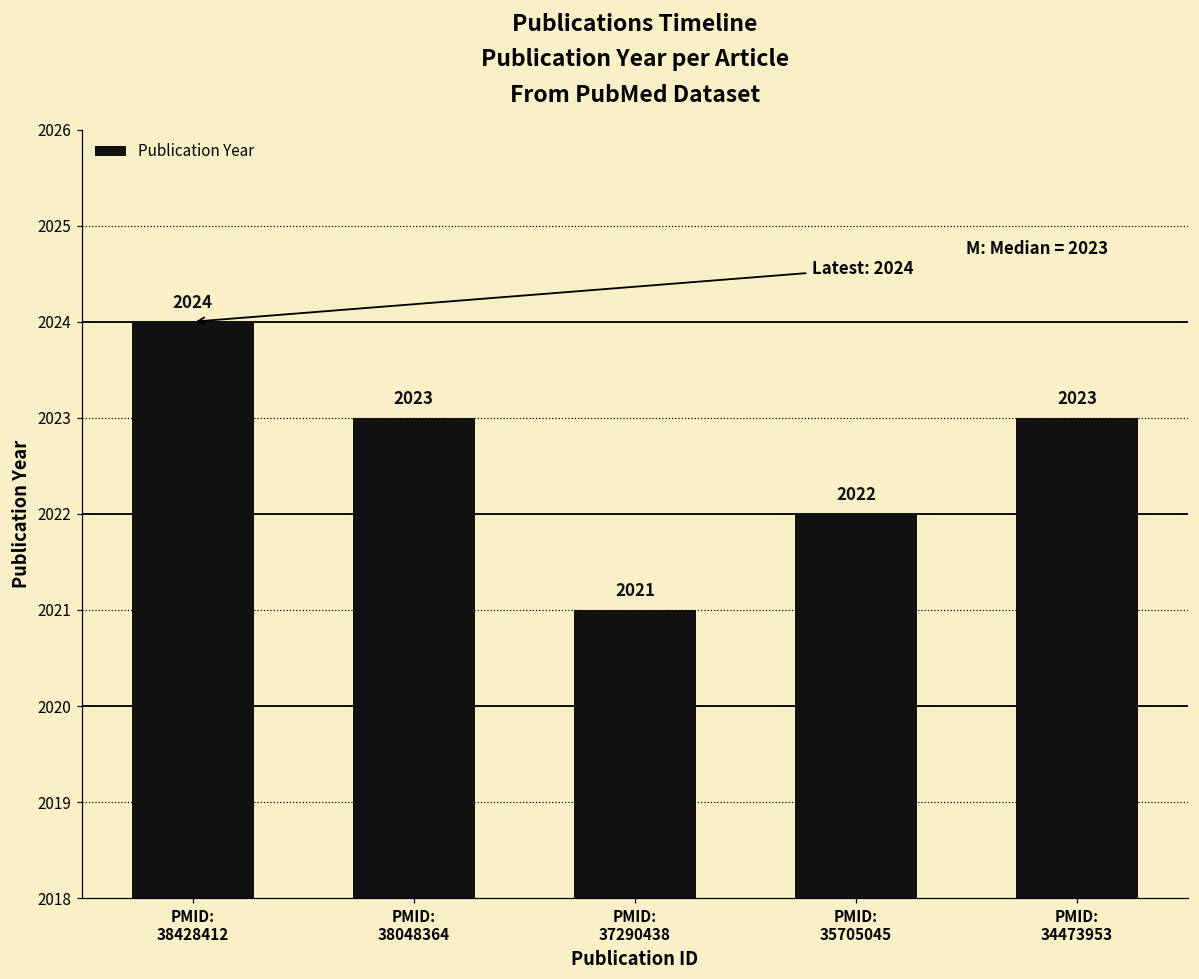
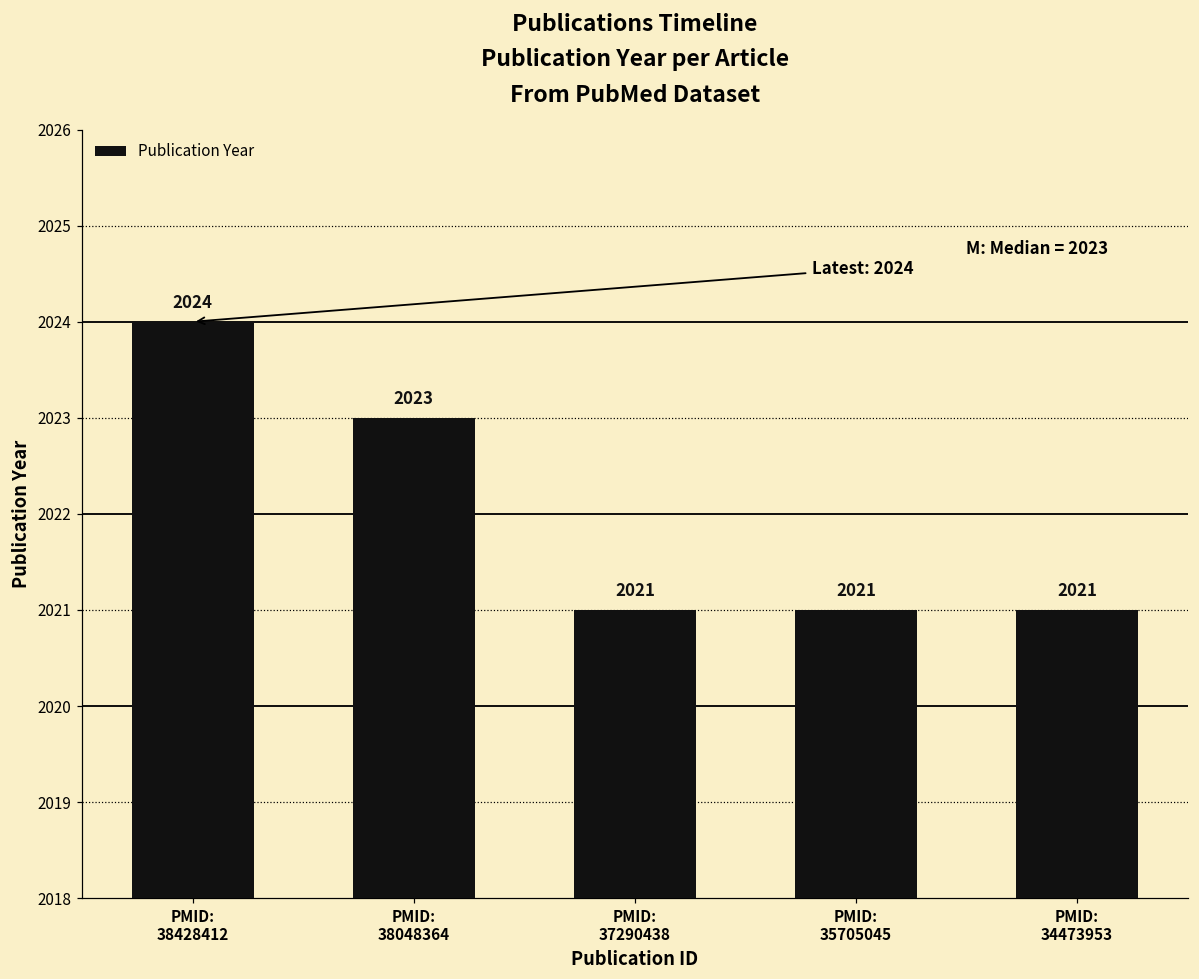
  {
    "PMID: 38428412": 2024,
    "PMID: 38048364": 2023,
    "PMID: 37290438": 2021,
-   "PMID: 35705045": 2022,
-   "PMID: 34473953": 2023
+   "PMID: 35705045": 2021,
+   "PMID: 34473953": 2021
  }
